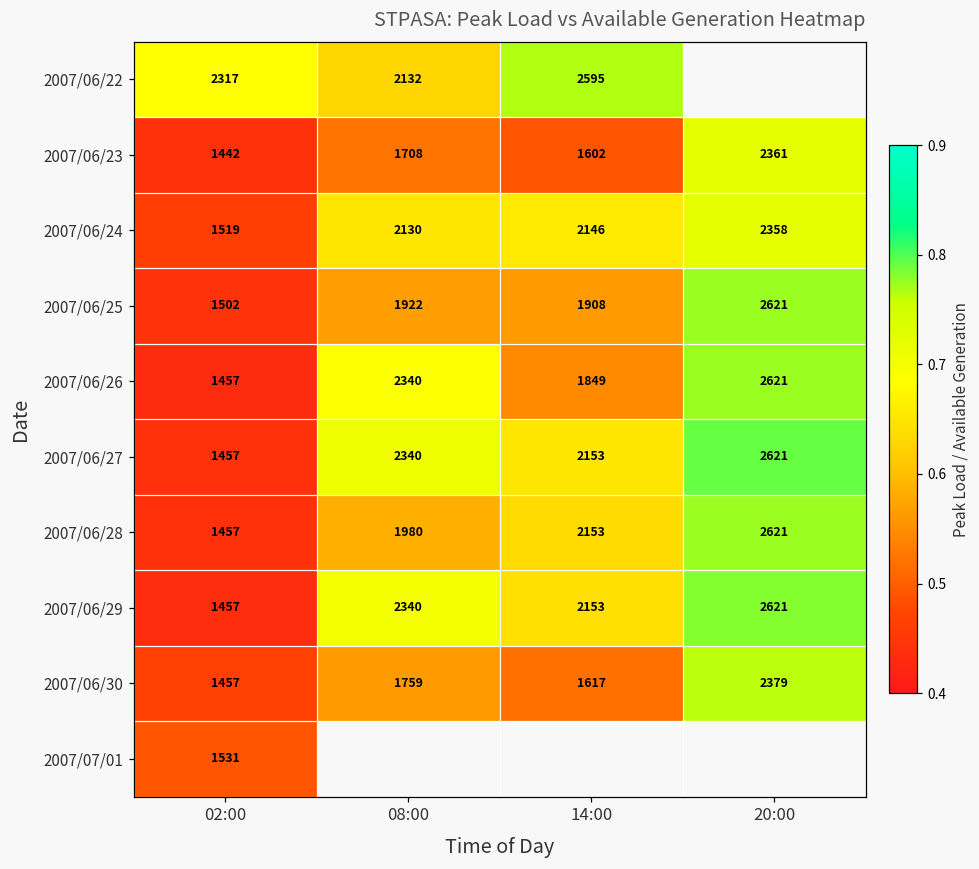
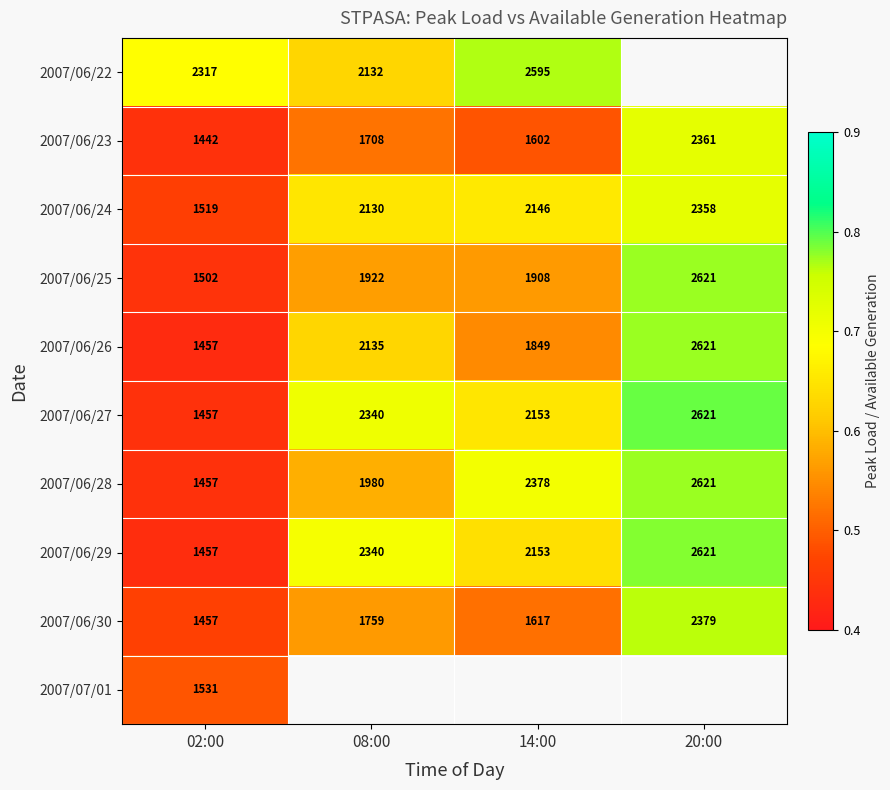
  {
    "2007/06/22": {
      "02:00": 2317,
      "08:00": 2132,
      "14:00": 2595
    },
    "2007/06/23": {
      "02:00": 1442,
      "08:00": 1708,
      "14:00": 1602,
      "20:00": 2361
    },
    "2007/06/24": {
      "02:00": 1519,
      "08:00": 2130,
      "14:00": 2146,
      "20:00": 2358
    },
    "2007/06/25": {
      "02:00": 1502,
      "08:00": 1922,
      "14:00": 1908,
      "20:00": 2621
    },
    "2007/06/26": {
      "02:00": 1457,
-     "08:00": 2340,
+     "08:00": 2135,
      "14:00": 1849,
      "20:00": 2621
    },
    "2007/06/27": {
      "02:00": 1457,
      "08:00": 2340,
      "14:00": 2153,
      "20:00": 2621
    },
    "2007/06/28": {
      "02:00": 1457,
      "08:00": 1980,
-     "14:00": 2153,
+     "14:00": 2378,
      "20:00": 2621
    },
    "2007/06/29": {
      "02:00": 1457,
      "08:00": 2340,
      "14:00": 2153,
      "20:00": 2621
    },
    "2007/06/30": {
      "02:00": 1457,
      "08:00": 1759,
      "14:00": 1617,
      "20:00": 2379
    },
    "2007/07/01": {
      "02:00": 1531
    }
  }
